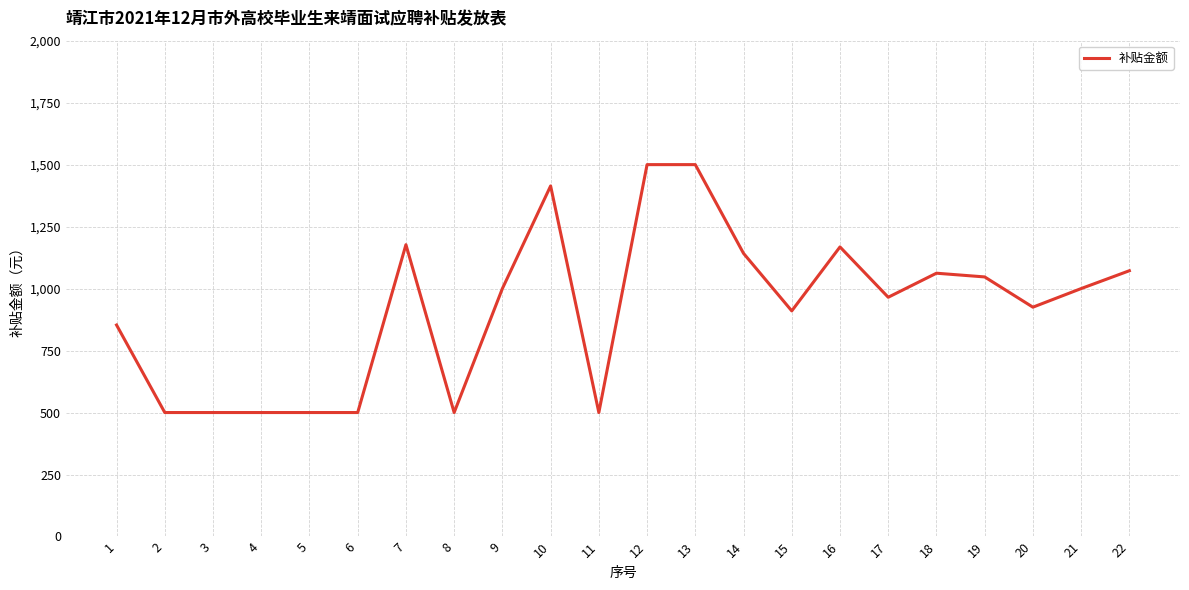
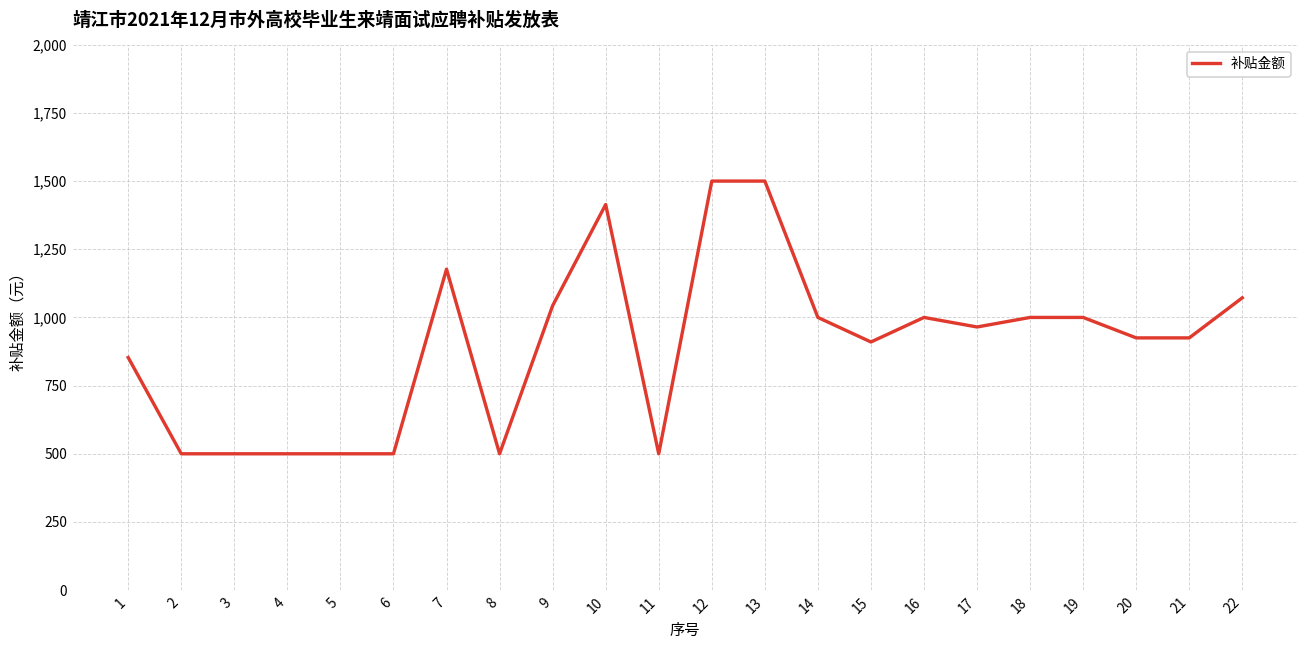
  {
    "1": "850",
    "2": "500",
    "3": "500",
    "4": "500",
    "5": "500",
    "6": "500",
    "7": "1,180",
    "8": "500",
-   "9": "1,000",
+   "9": "1,040",
    "10": "1,410",
    "11": "500",
    "12": "1,500",
    "13": "1,500",
-   "14": "1,140",
+   "14": "1,000",
    "15": "910",
-   "16": "1,170",
+   "16": "1,000",
    "17": "970",
-   "18": "1,060",
-   "19": "1,050",
+   "18": "1,000",
+   "19": "1,000",
    "20": "930",
-   "21": "1,000",
+   "21": "930",
    "22": "1,070"
  }
